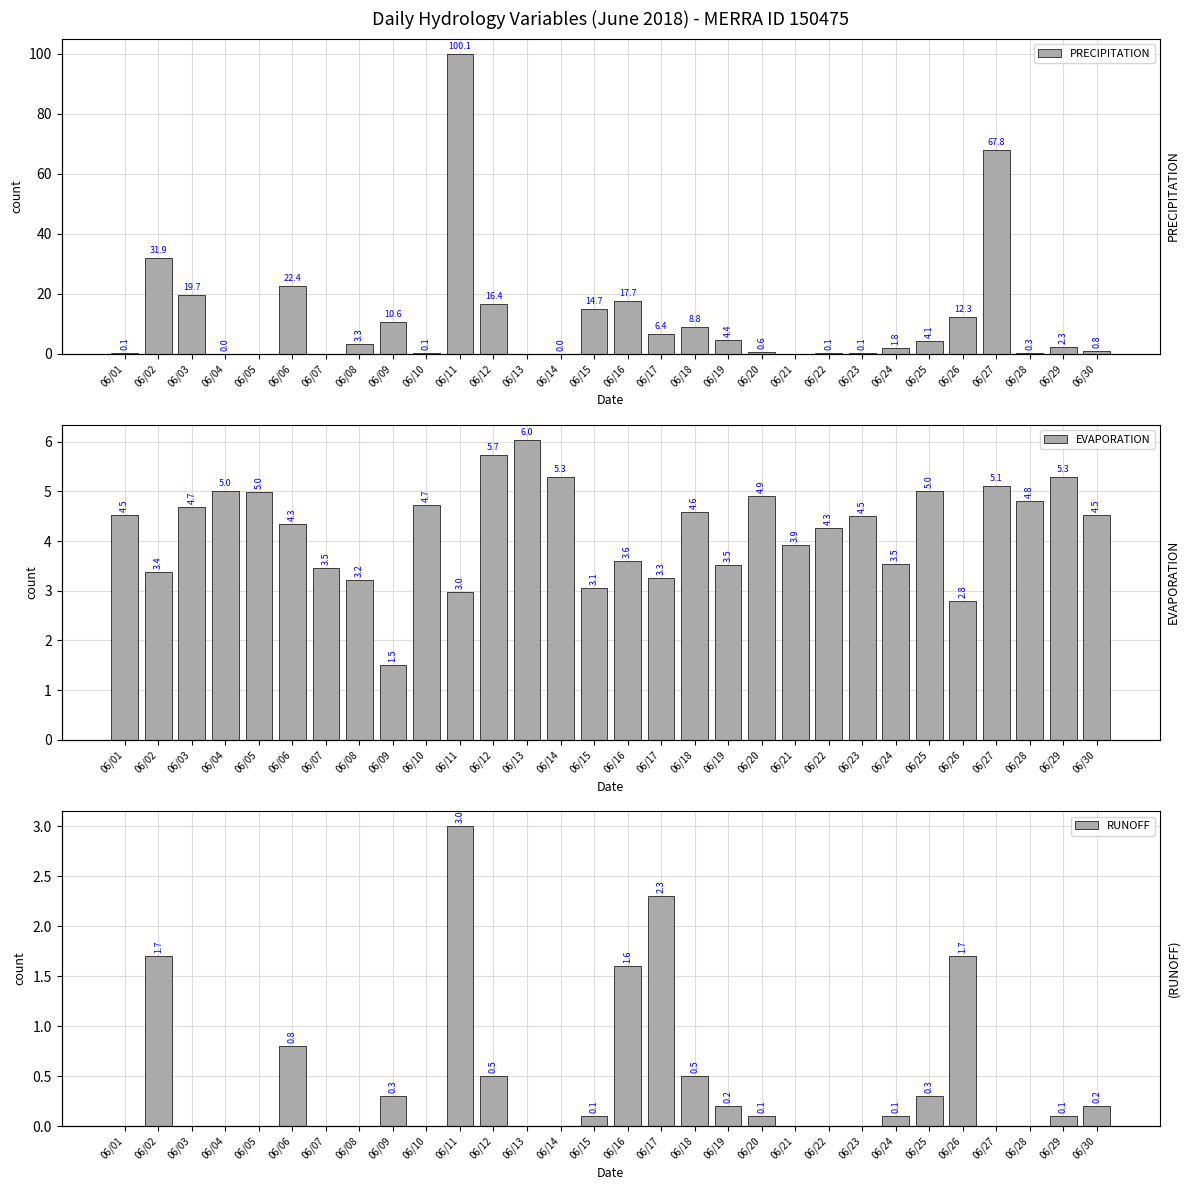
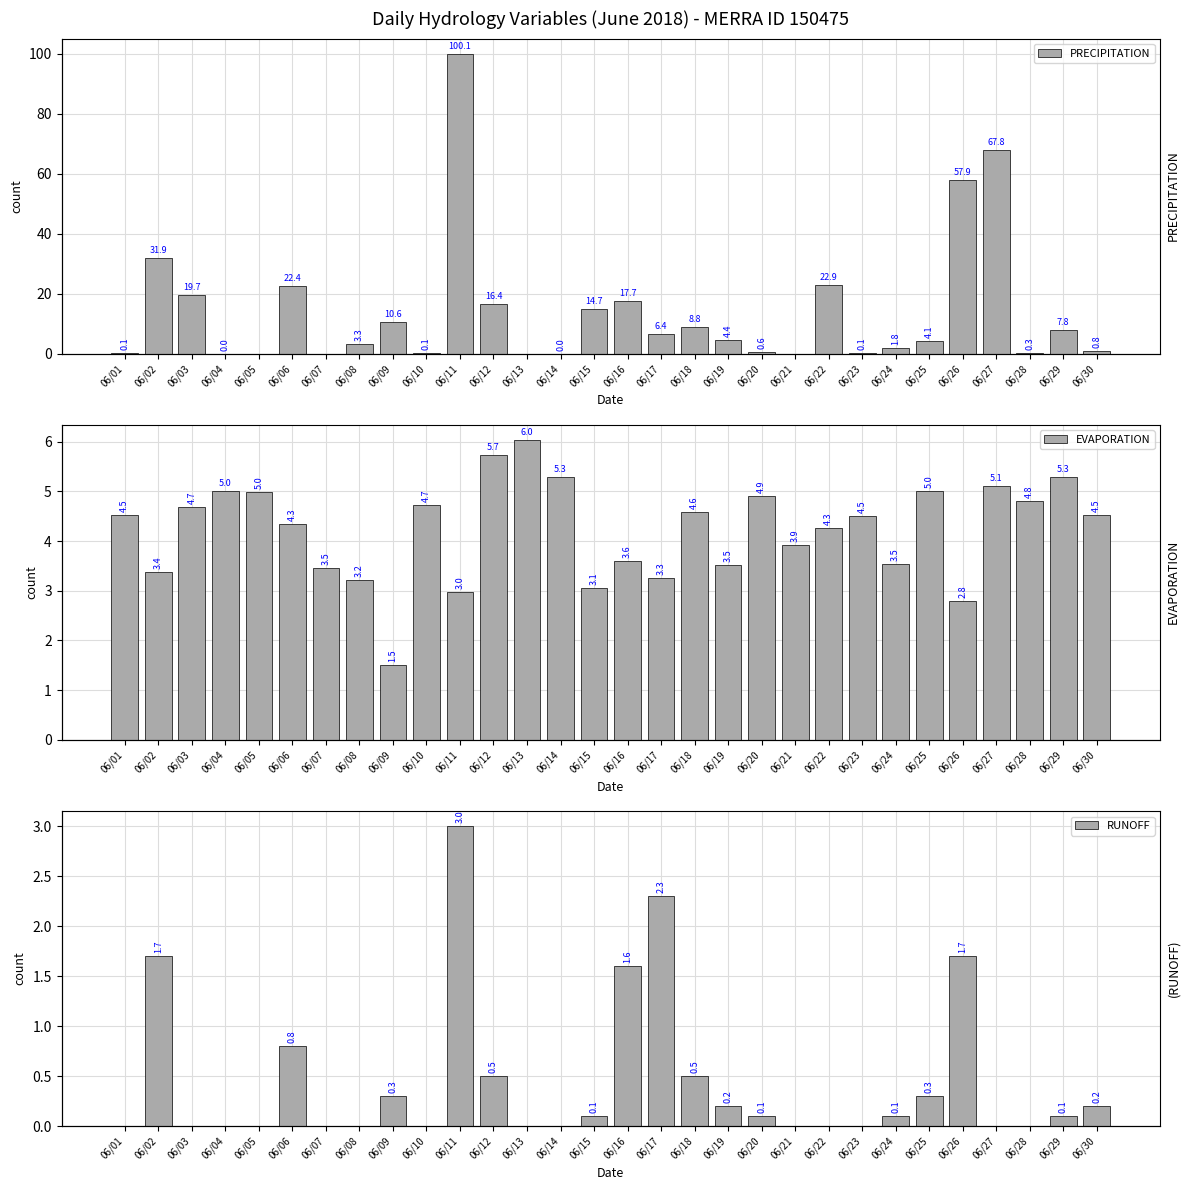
  {
    "Daily Hydrology Variables (June 2018) - MERRA ID 150475": {
      "06/01": 0.1,
      "06/02": 31.9,
      "06/03": 19.7,
      "06/04": 0.0,
      "06/06": 22.4,
      "06/08": 3.3,
      "06/09": 10.6,
      "06/10": 0.1,
      "06/11": 100.1,
      "06/12": 16.4,
      "06/14": 0.0,
      "06/15": 14.7,
      "06/16": 17.7,
      "06/17": 6.4,
      "06/18": 8.8,
      "06/19": 4.4,
      "06/20": 0.6,
-     "06/22": 0.1,
+     "06/22": 22.9,
      "06/23": 0.1,
      "06/24": 1.8,
      "06/25": 4.1,
-     "06/26": 12.3,
+     "06/26": 57.9,
      "06/27": 67.8,
      "06/28": 0.3,
-     "06/29": 2.3,
+     "06/29": 7.8,
      "06/30": 0.8
    }
  }
